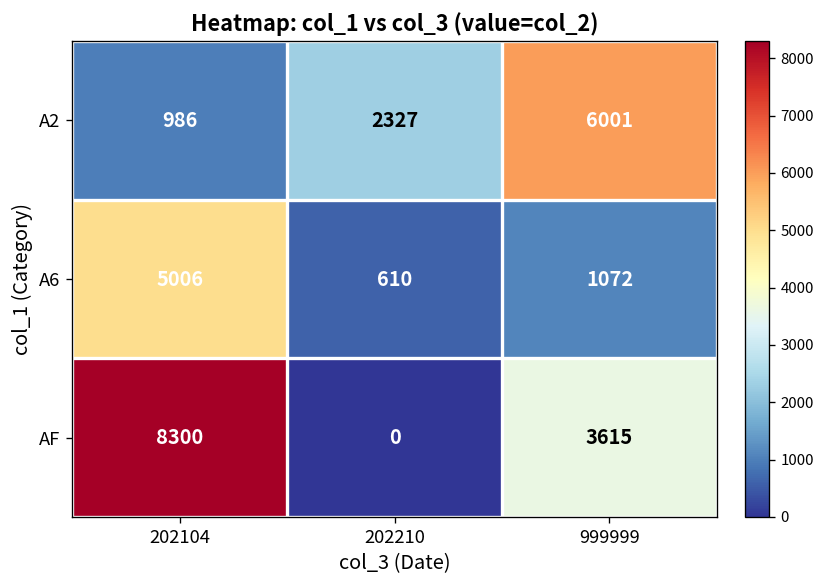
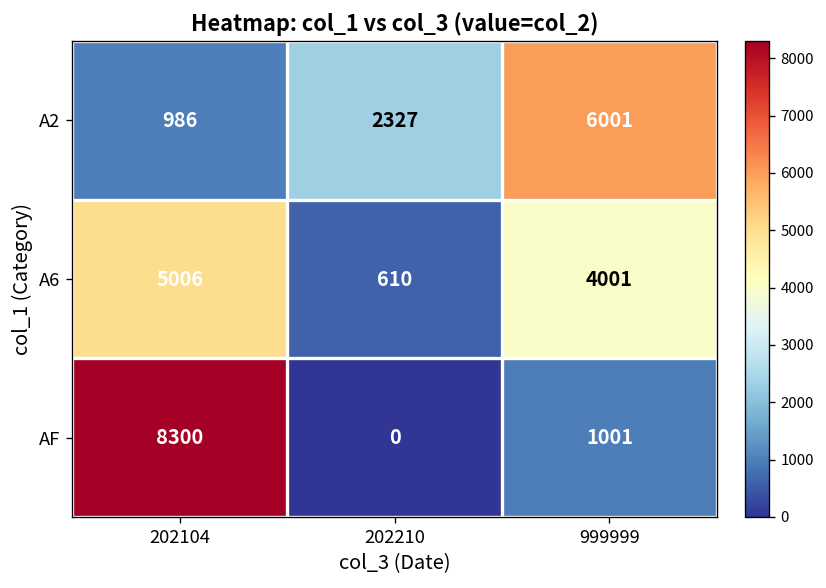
  {
    "A2": {
      "202104": 986,
      "202210": 2327,
      "999999": 6001
    },
    "A6": {
      "202104": 5006,
      "202210": 610,
-     "999999": 1072
+     "999999": 4001
    },
    "AF": {
      "202104": 8300,
      "202210": 0,
-     "999999": 3615
+     "999999": 1001
    }
  }
